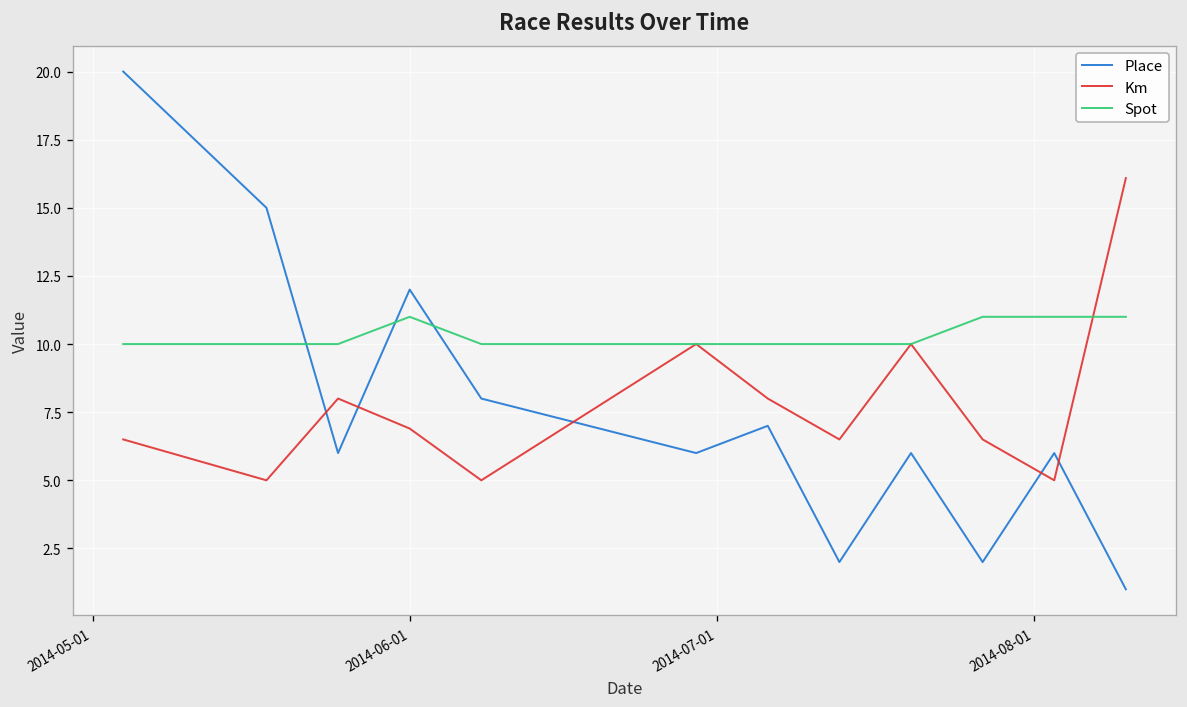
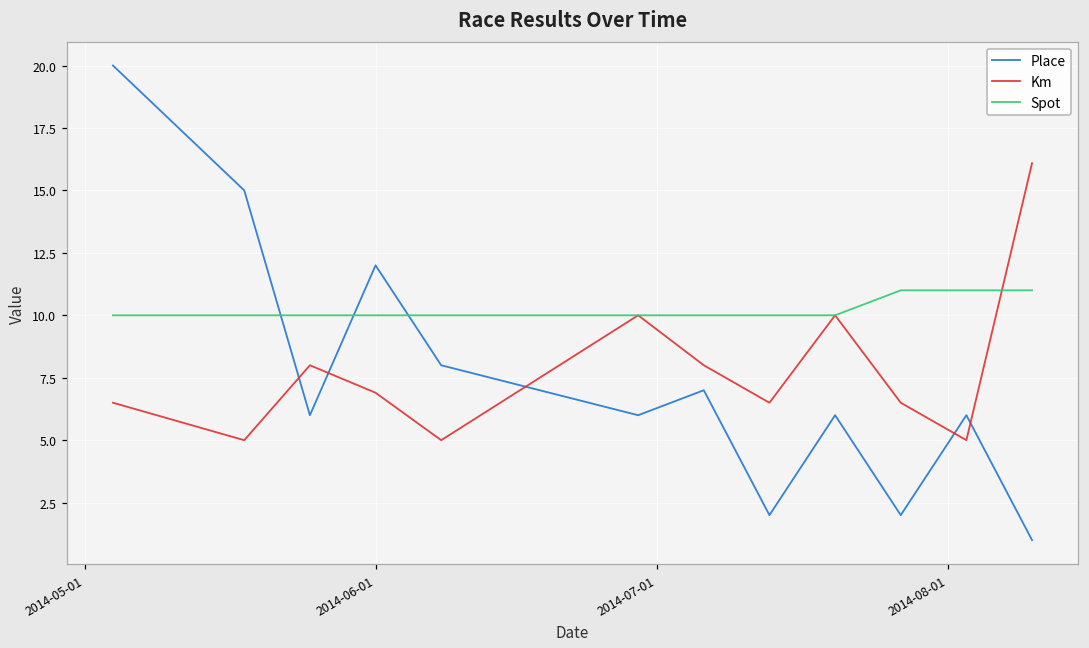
  {
    "Place": {
      "2014-06-01": 12
    },
    "Km": {
      "2014-06-01": 7
    },
    "Spot": {
-     "2014-06-01": 11
+     "2014-06-01": 10
    }
  }
